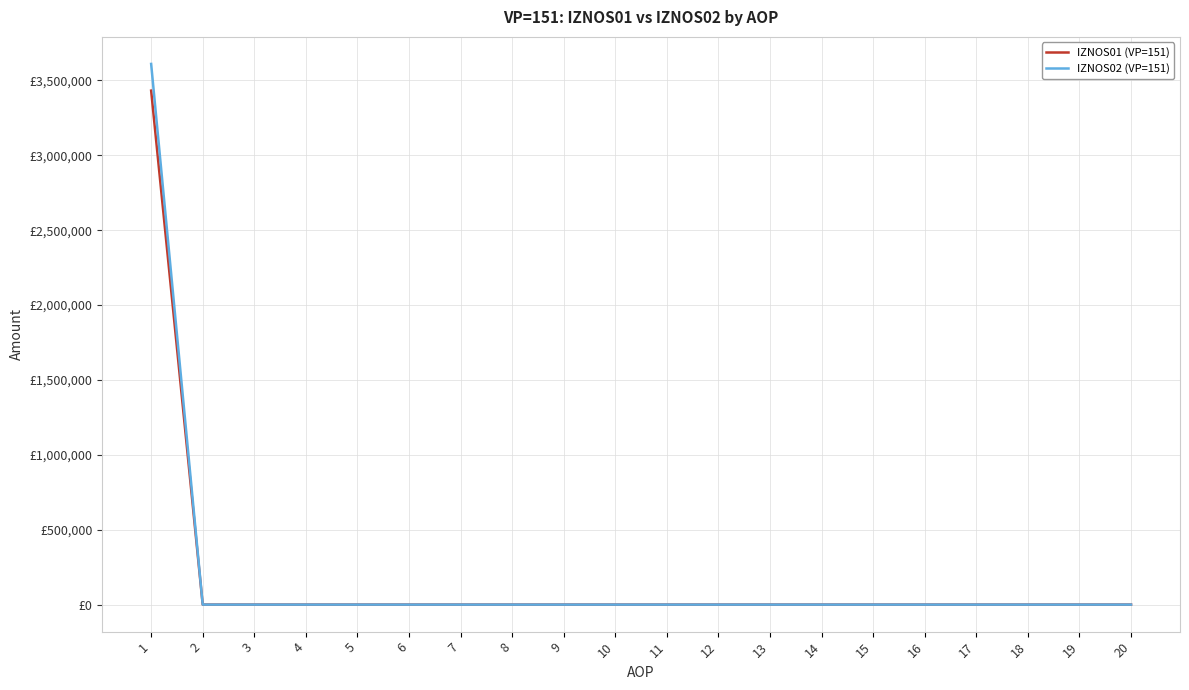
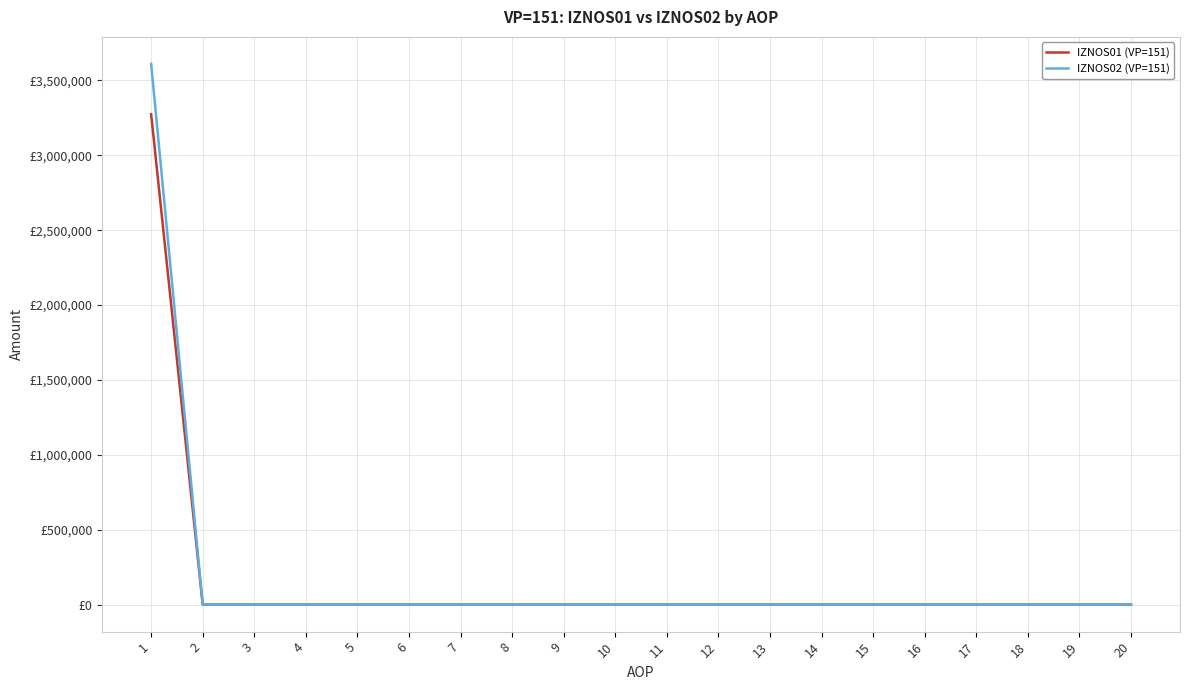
  {
    "IZNOS01 (VP=151)": {
-     "1": "£3,430,000"
+     "1": "£3,270,000"
    },
    "IZNOS02 (VP=151)": {
      "1": "£3,610,000"
    }
  }
